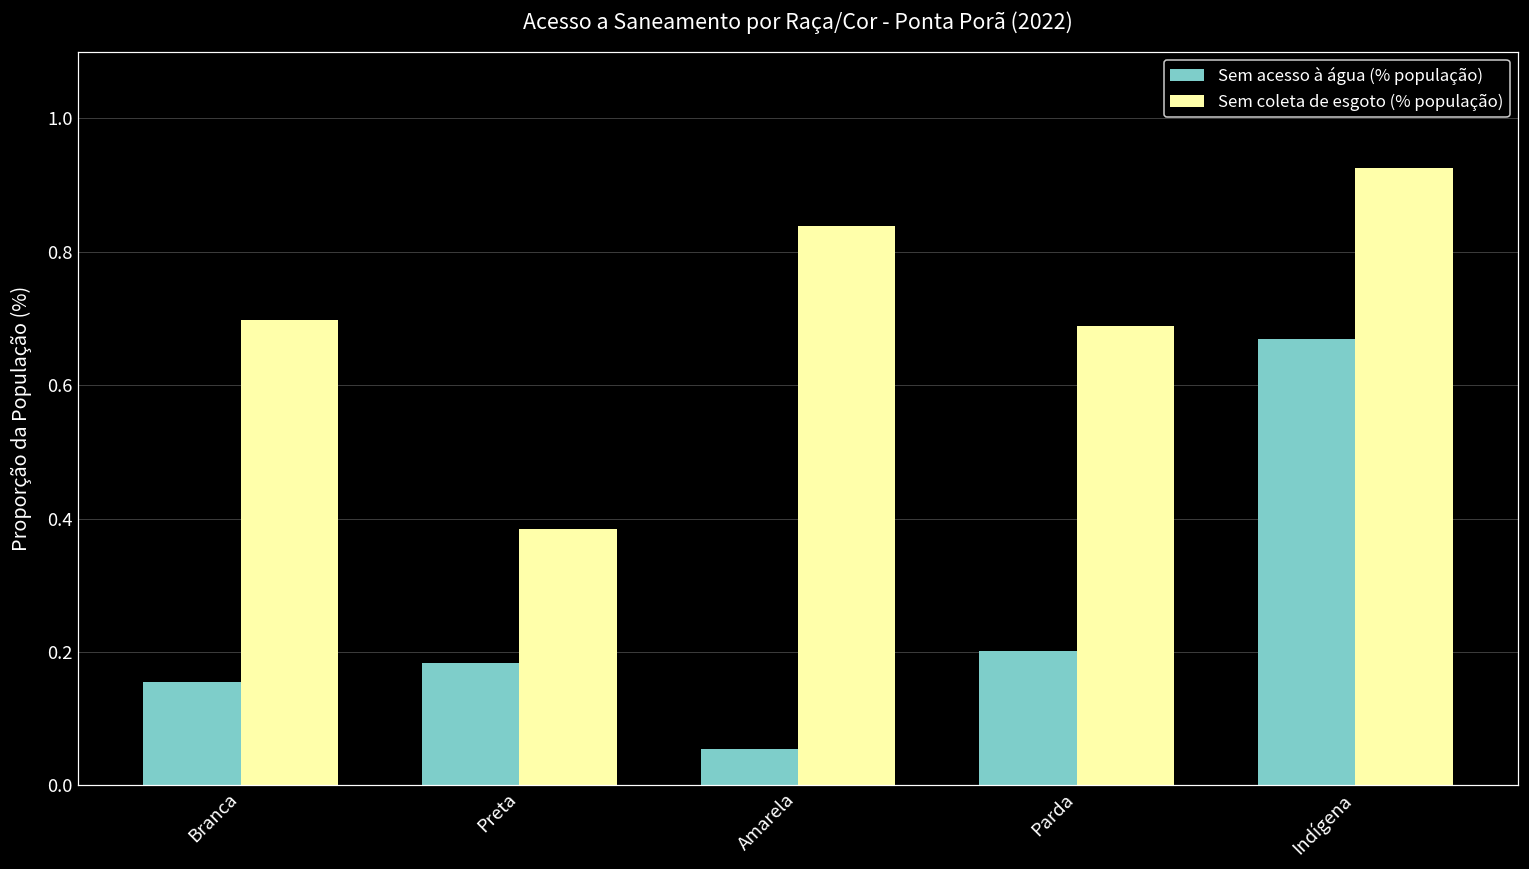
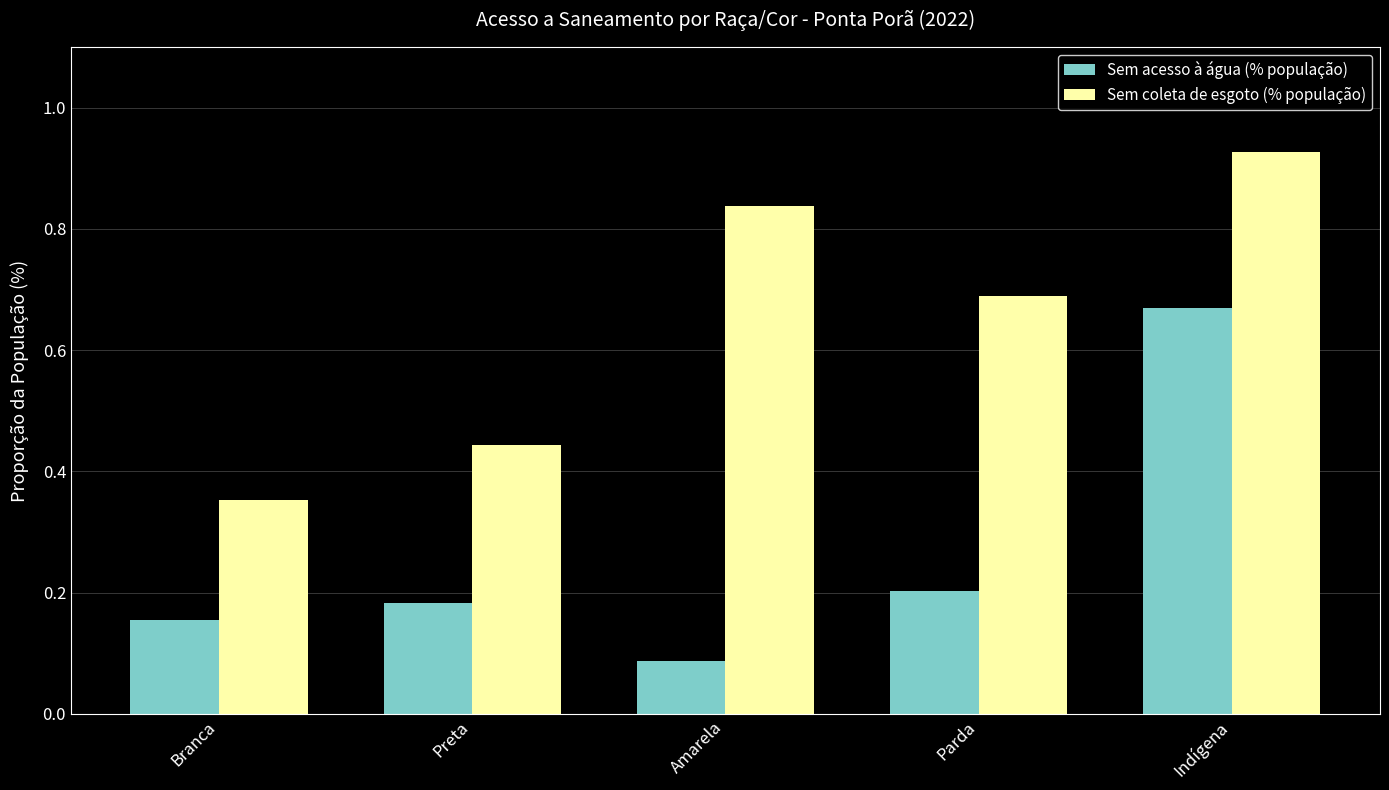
  {
    "Sem acesso à água (% população)": {
      "Branca": 0.16,
      "Preta": 0.18,
-     "Amarela": 0.06,
+     "Amarela": 0.09,
      "Parda": 0.20,
      "Indígena": 0.67
    },
    "Sem coleta de esgoto (% população)": {
-     "Branca": 0.70,
-     "Preta": 0.39,
+     "Branca": 0.35,
+     "Preta": 0.44,
      "Amarela": 0.84,
      "Parda": 0.69,
      "Indígena": 0.93
    }
  }
